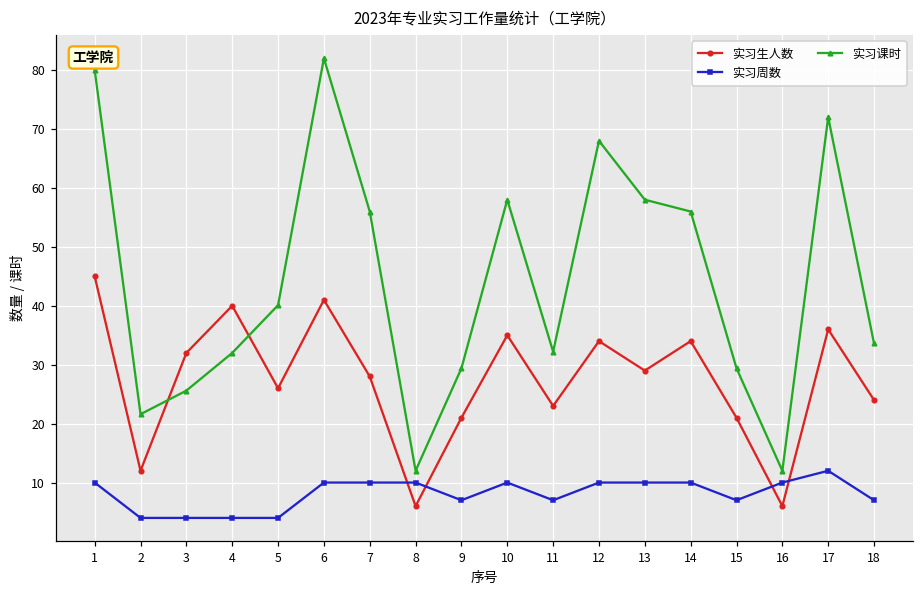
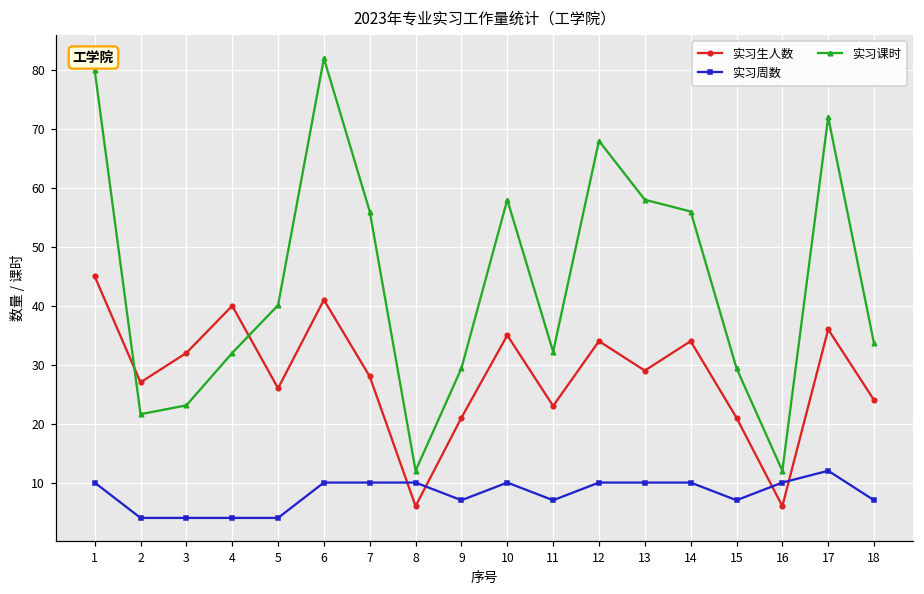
  {
    "实习生人数": {
      "1": 45,
-     "2": 12,
+     "2": 27,
      "3": 32,
      "4": 40,
      "5": 26,
      "6": 41,
      "7": 28,
      "8": 6,
      "9": 21,
      "10": 35,
      "11": 23,
      "12": 34,
      "13": 29,
      "14": 34,
      "15": 21,
      "16": 6,
      "17": 36,
      "18": 24
    },
    "实习周数": {
      "1": 10,
      "2": 4,
      "3": 4,
      "4": 4,
      "5": 4,
      "6": 10,
      "7": 10,
      "8": 10,
      "9": 7,
      "10": 10,
      "11": 7,
      "12": 10,
      "13": 10,
      "14": 10,
      "15": 7,
      "16": 10,
      "17": 12,
      "18": 7
    },
    "实习课时": {
      "1": 80,
      "2": 22,
-     "3": 26,
+     "3": 23,
      "4": 32,
      "5": 40,
      "6": 82,
      "7": 56,
      "8": 12,
      "9": 29,
      "10": 58,
      "11": 32,
      "12": 68,
      "13": 58,
      "14": 56,
      "15": 29,
      "16": 12,
      "17": 72,
      "18": 34
    }
  }
